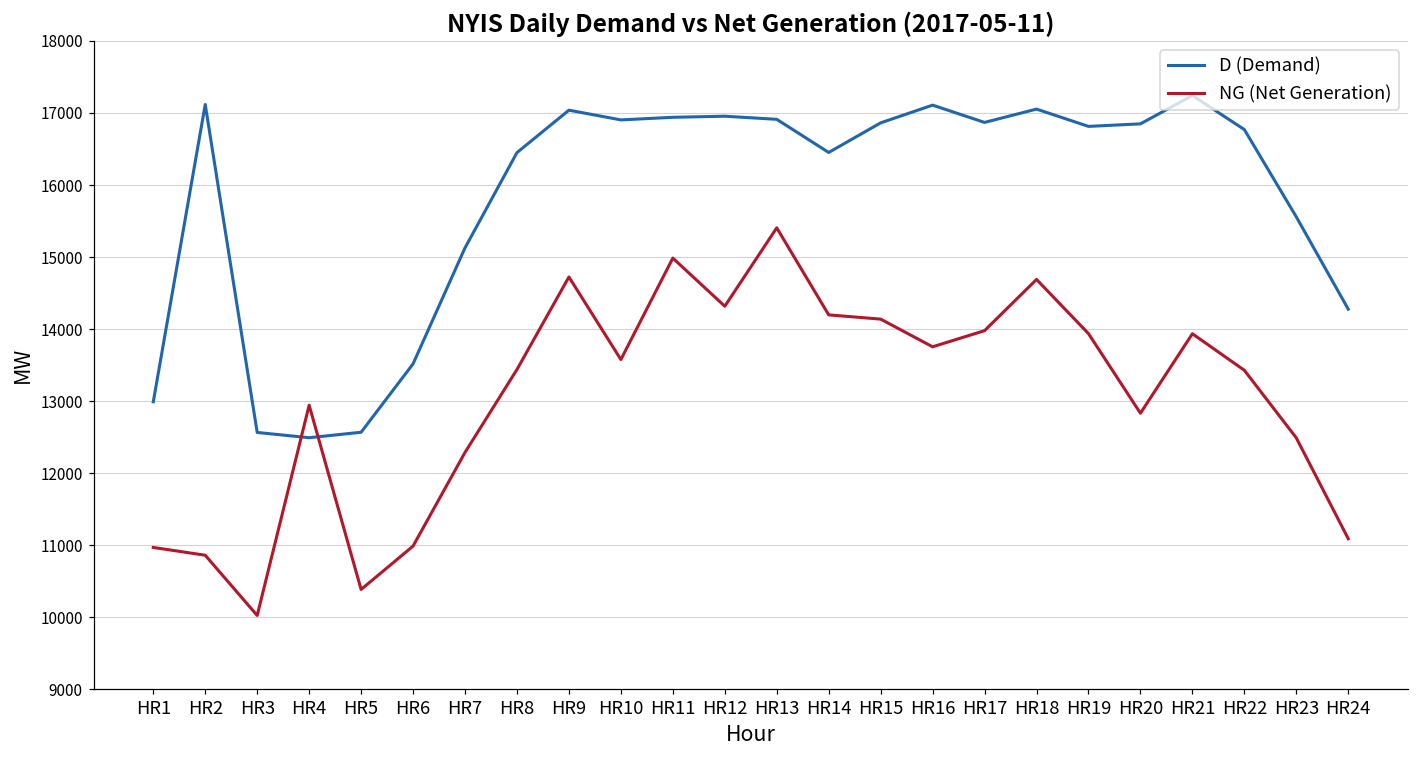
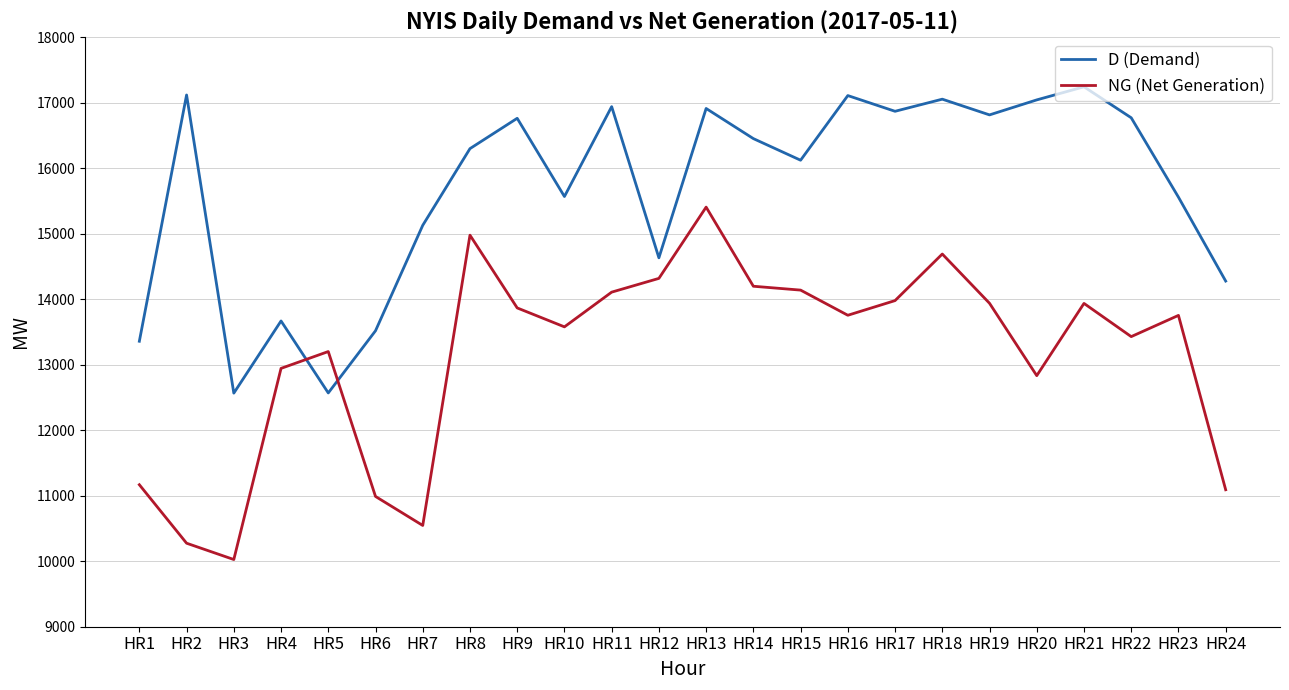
  {
    "D (Demand)": {
-     "HR1": 13000,
+     "HR1": 13400,
      "HR2": 17100,
      "HR3": 12600,
-     "HR4": 12500,
+     "HR4": 13700,
      "HR5": 12600,
      "HR6": 13500,
      "HR7": 15100,
-     "HR8": 16500,
-     "HR9": 17000,
-     "HR10": 16900,
+     "HR8": 16300,
+     "HR9": 16800,
+     "HR10": 15600,
      "HR11": 16900,
-     "HR12": 17000,
+     "HR12": 14600,
      "HR13": 16900,
      "HR14": 16500,
-     "HR15": 16900,
+     "HR15": 16100,
      "HR16": 17100,
      "HR17": 16900,
      "HR18": 17100,
      "HR19": 16800,
-     "HR20": 16800,
+     "HR20": 17000,
      "HR22": 16800,
      "HR23": 15600,
      "HR24": 14300
    },
    "NG (Net Generation)": {
-     "HR1": 11000,
-     "HR2": 10900,
+     "HR1": 11200,
+     "HR2": 10300,
      "HR3": 10000,
      "HR4": 12900,
-     "HR5": 10400,
+     "HR5": 13200,
      "HR6": 11000,
-     "HR7": 12300,
-     "HR8": 13400,
-     "HR9": 14700,
+     "HR7": 10500,
+     "HR8": 15000,
+     "HR9": 13900,
      "HR10": 13600,
-     "HR11": 15000,
+     "HR11": 14100,
      "HR12": 14300,
      "HR13": 15400,
      "HR14": 14200,
      "HR15": 14100,
      "HR16": 13800,
      "HR17": 14000,
      "HR18": 14700,
      "HR19": 13900,
      "HR20": 12800,
      "HR21": 13900,
      "HR22": 13400,
-     "HR23": 12500,
+     "HR23": 13800,
      "HR24": 11100
    }
  }
